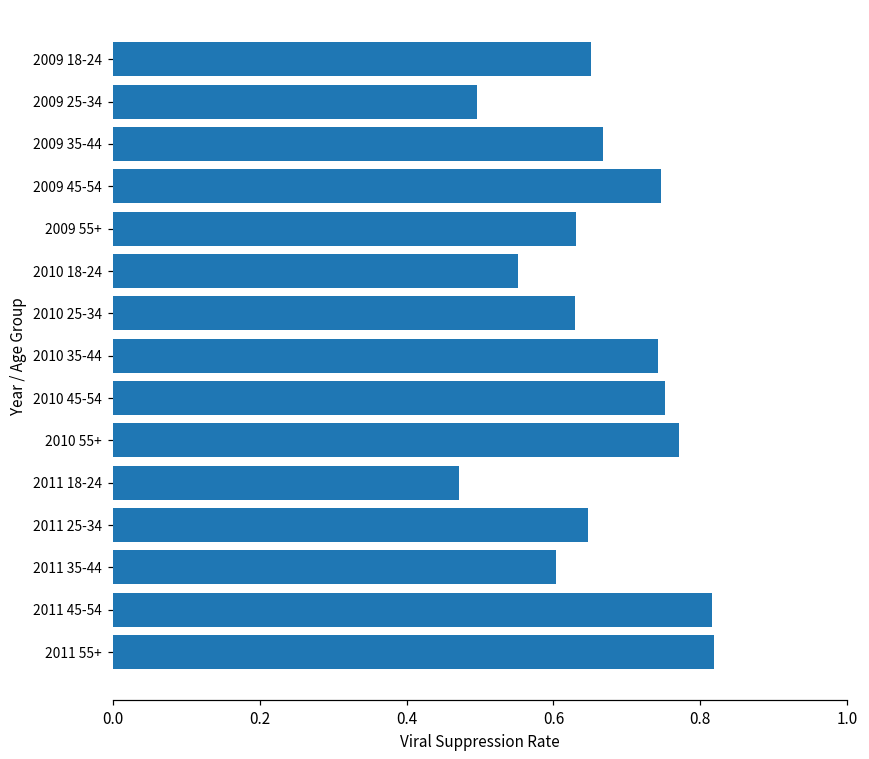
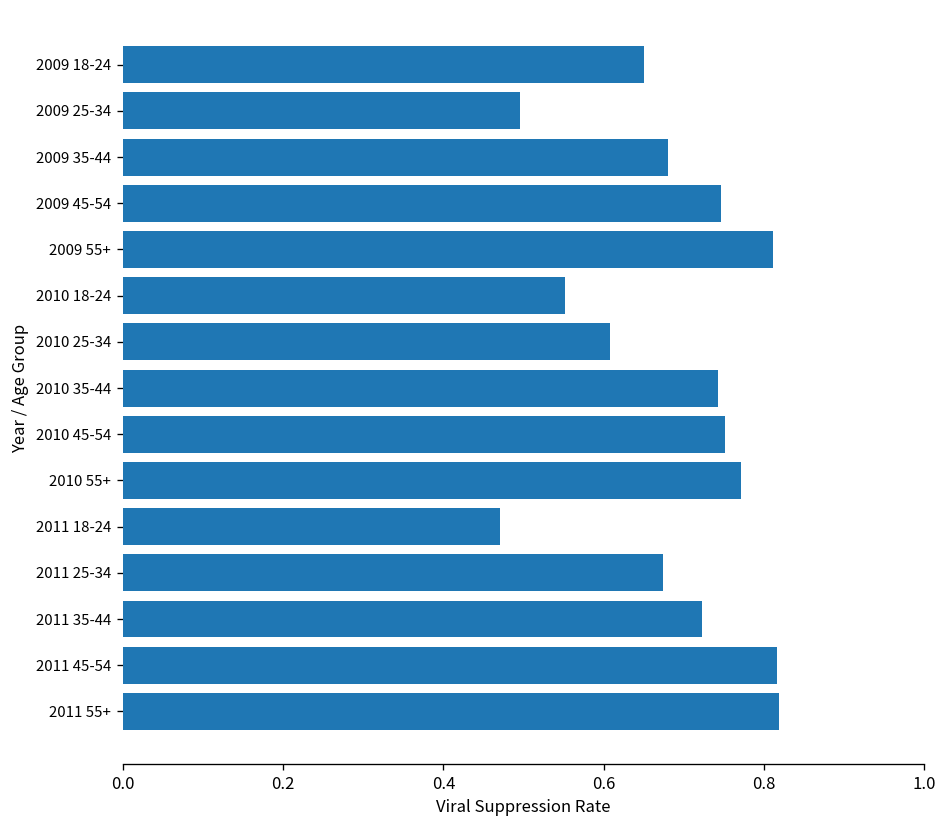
  {
    "2009 18-24": 0.65,
    "2009 25-34": 0.50,
-   "2009 35-44": 0.67,
+   "2009 35-44": 0.68,
    "2009 45-54": 0.75,
-   "2009 55+": 0.63,
+   "2009 55+": 0.81,
    "2010 18-24": 0.55,
-   "2010 25-34": 0.63,
+   "2010 25-34": 0.61,
    "2010 35-44": 0.74,
    "2010 45-54": 0.75,
    "2010 55+": 0.77,
    "2011 18-24": 0.47,
-   "2011 25-34": 0.65,
-   "2011 35-44": 0.60,
+   "2011 25-34": 0.67,
+   "2011 35-44": 0.72,
    "2011 45-54": 0.82,
    "2011 55+": 0.82
  }
